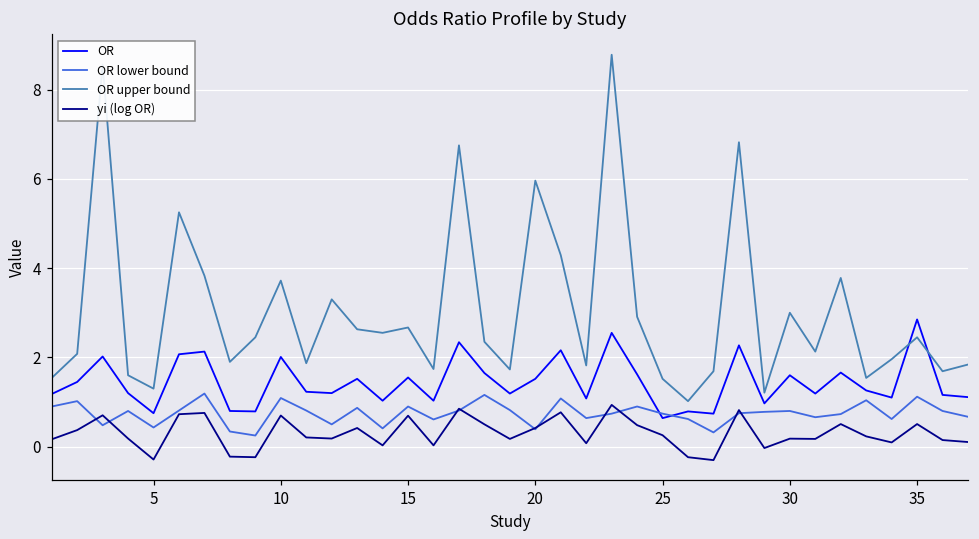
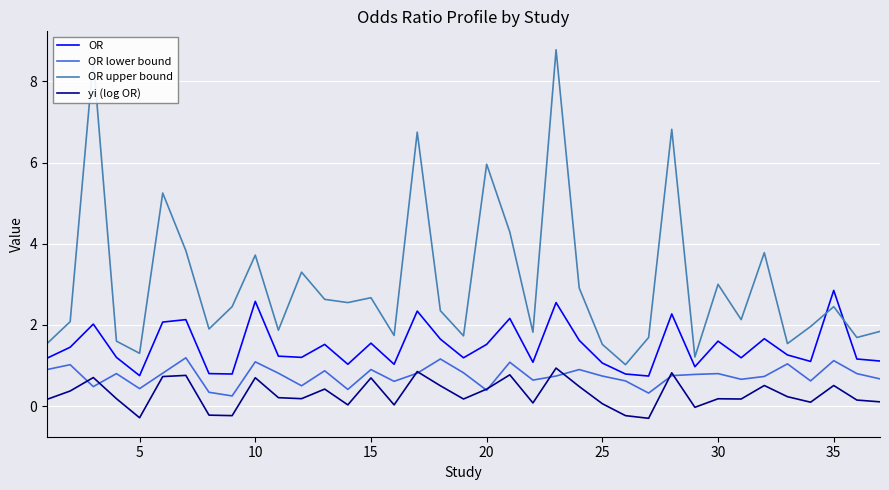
  {
    "OR": {
      "5": 0.8,
-     "10": 2.0,
+     "10": 2.6,
      "15": 1.6,
      "20": 1.5,
-     "25": 0.6,
+     "25": 1.1,
      "30": 1.6,
      "35": 2.9
    },
    "yi (log OR)": {
      "5": -0.3,
      "10": 0.7,
      "15": 0.7,
-     "25": 0.3,
+     "25": 0.1,
      "30": 0.2,
      "35": 0.5
    }
  }
